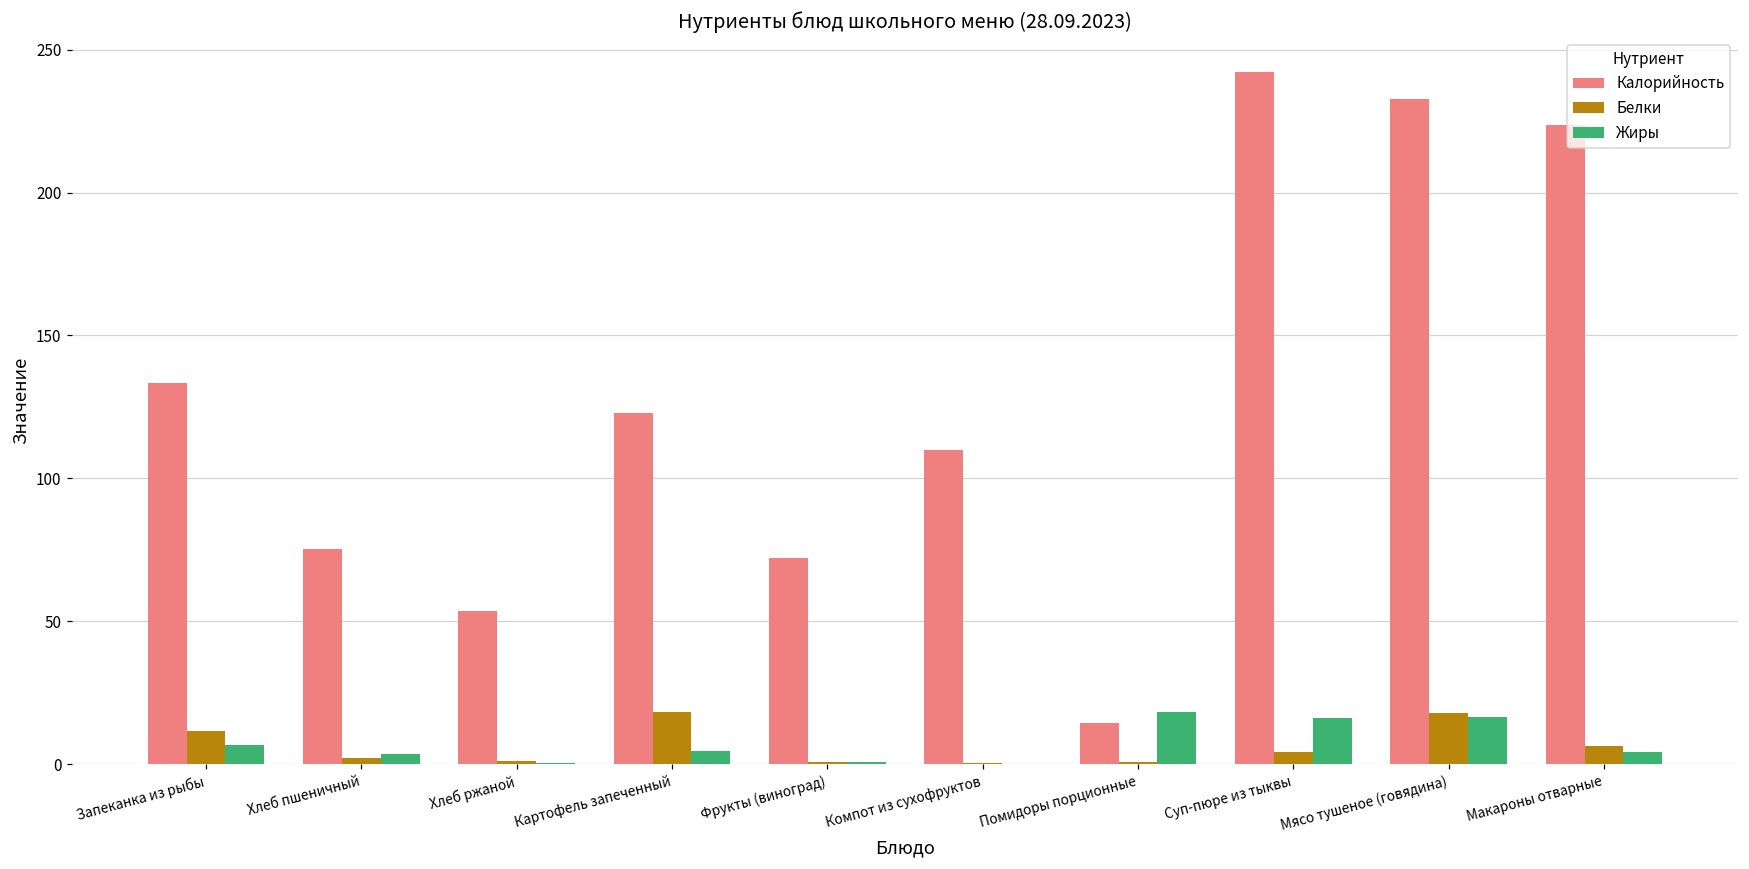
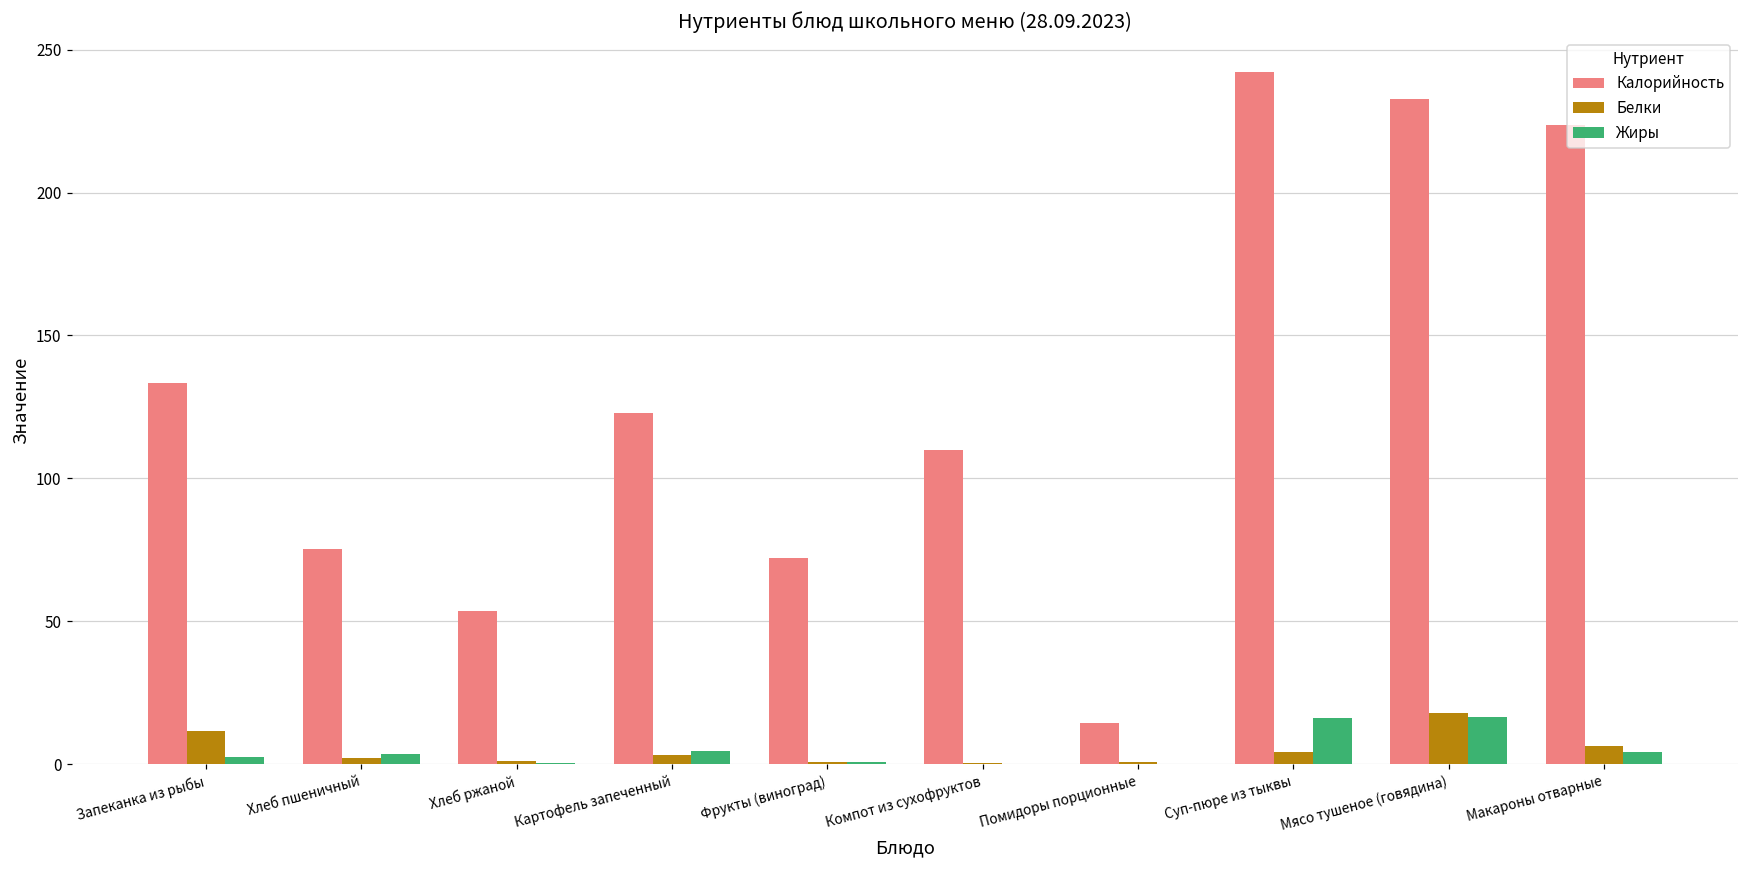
  {
    "Калорийность": {
      "Запеканка из рыбы": 133,
      "Хлеб пшеничный": 75,
      "Хлеб ржаной": 54,
      "Картофель запеченный": 123,
      "Фрукты (виноград)": 72,
      "Компот из сухофруктов": 110,
      "Помидоры порционные": 14,
      "Суп-пюре из тыквы": 242,
      "Мясо тушеное (говядина)": 233,
      "Макароны отварные": 224
    },
    "Белки": {
      "Запеканка из рыбы": 12,
      "Хлеб пшеничный": 2,
      "Хлеб ржаной": 1,
-     "Картофель запеченный": 18,
+     "Картофель запеченный": 3,
      "Суп-пюре из тыквы": 4,
      "Мясо тушеное (говядина)": 18,
      "Макароны отварные": 6
    },
    "Жиры": {
-     "Запеканка из рыбы": 7,
+     "Запеканка из рыбы": 2,
      "Хлеб пшеничный": 3,
      "Картофель запеченный": 5,
      "Компот из сухофруктов": 0,
-     "Помидоры порционные": 18,
+     "Помидоры порционные": 0,
      "Суп-пюре из тыквы": 16,
      "Мясо тушеное (говядина)": 17,
      "Макароны отварные": 4
    }
  }
